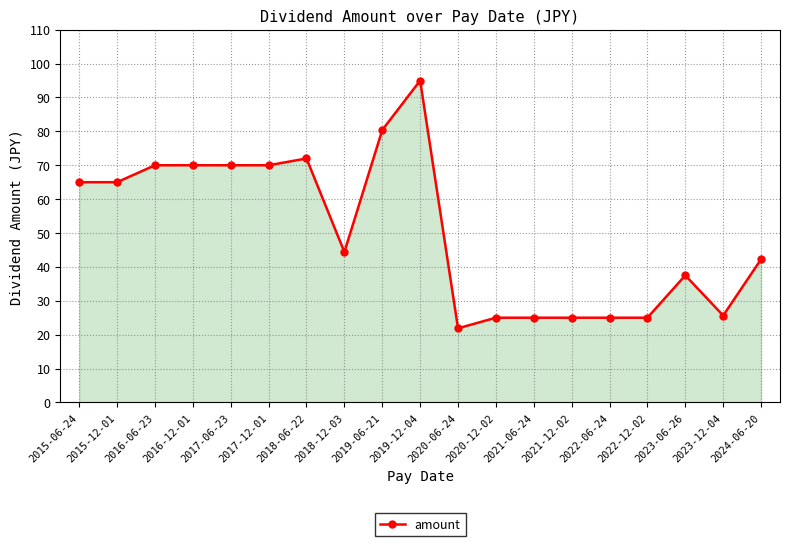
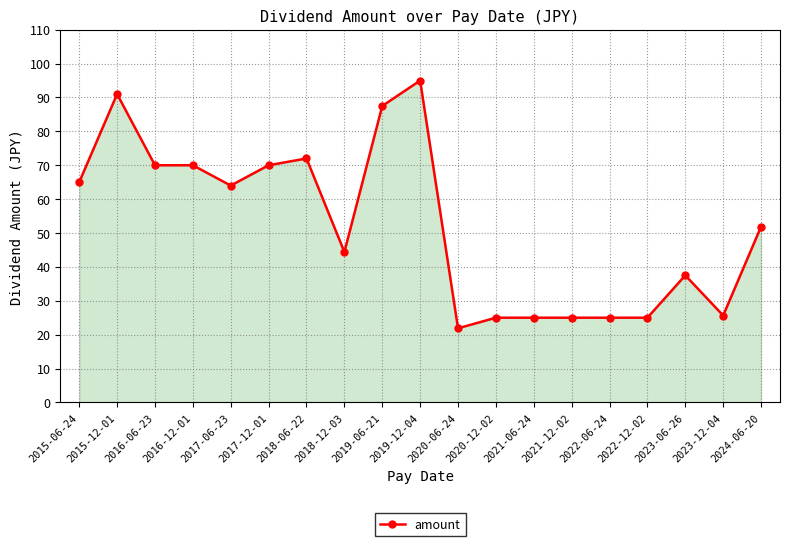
  {
    "2015-06-24": 65,
-   "2015-12-01": 65,
+   "2015-12-01": 91,
    "2016-06-23": 70,
    "2016-12-01": 70,
-   "2017-06-23": 70,
+   "2017-06-23": 64,
    "2017-12-01": 70,
    "2018-06-22": 72,
    "2018-12-03": 44,
-   "2019-06-21": 80,
+   "2019-06-21": 88,
    "2019-12-04": 95,
    "2020-06-24": 22,
    "2020-12-02": 25,
    "2021-06-24": 25,
    "2021-12-02": 25,
    "2022-06-24": 25,
    "2022-12-02": 25,
    "2023-06-26": 38,
    "2023-12-04": 26,
-   "2024-06-20": 42
+   "2024-06-20": 52
  }
